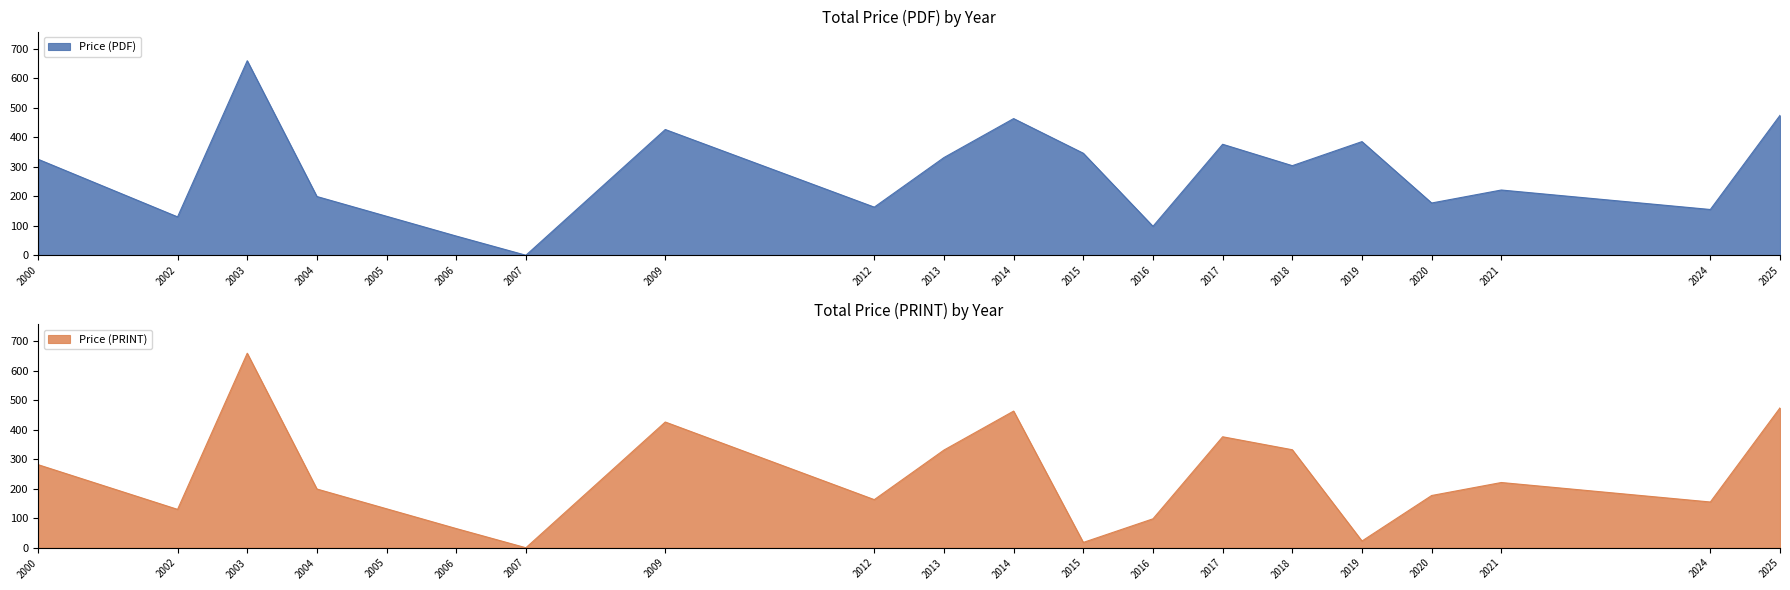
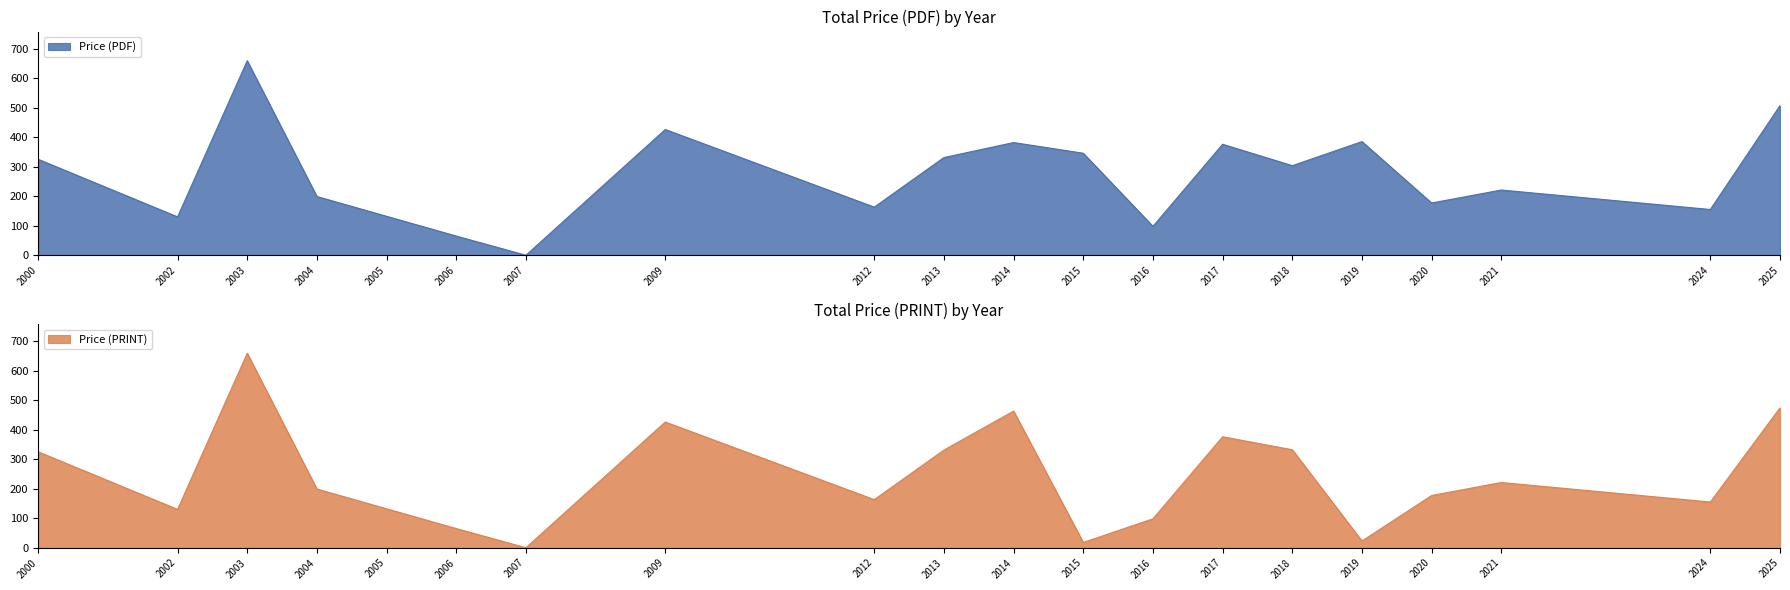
  {
    "Total Price (PDF) by Year": {
      "2000": 330,
      "2002": 130,
      "2003": 660,
      "2004": 200,
      "2005": 130,
      "2006": 70,
      "2007": 0,
      "2009": 430,
      "2012": 160,
      "2013": 330,
-     "2014": 460,
+     "2014": 380,
      "2015": 350,
      "2016": 100,
      "2017": 380,
      "2018": 300,
      "2019": 390,
      "2020": 180,
      "2021": 220,
      "2024": 160,
-     "2025": 470
+     "2025": 510
    },
    "Total Price (PRINT) by Year": {
-     "2000": 280,
+     "2000": 330,
      "2002": 130,
      "2003": 660,
      "2004": 200,
      "2005": 130,
      "2006": 70,
      "2007": 0,
      "2009": 430,
      "2012": 160,
      "2013": 330,
      "2014": 460,
      "2015": 20,
      "2016": 100,
      "2017": 380,
      "2018": 330,
      "2019": 20,
      "2020": 180,
      "2021": 220,
      "2024": 160,
      "2025": 470
    }
  }
